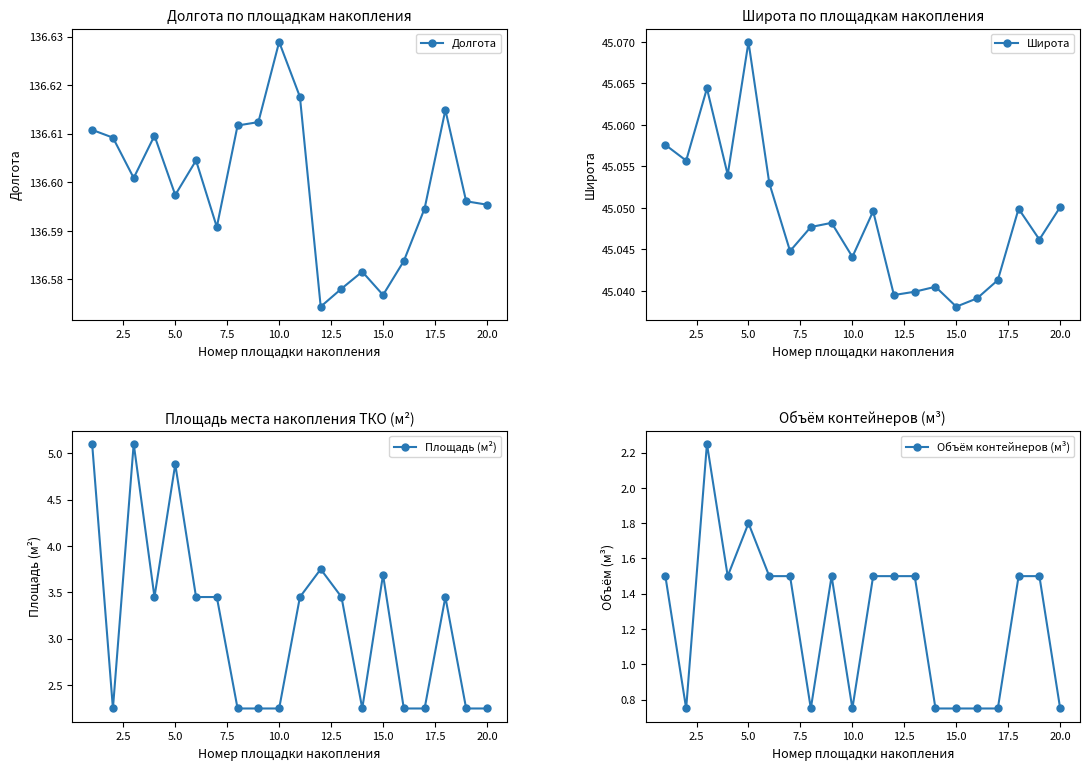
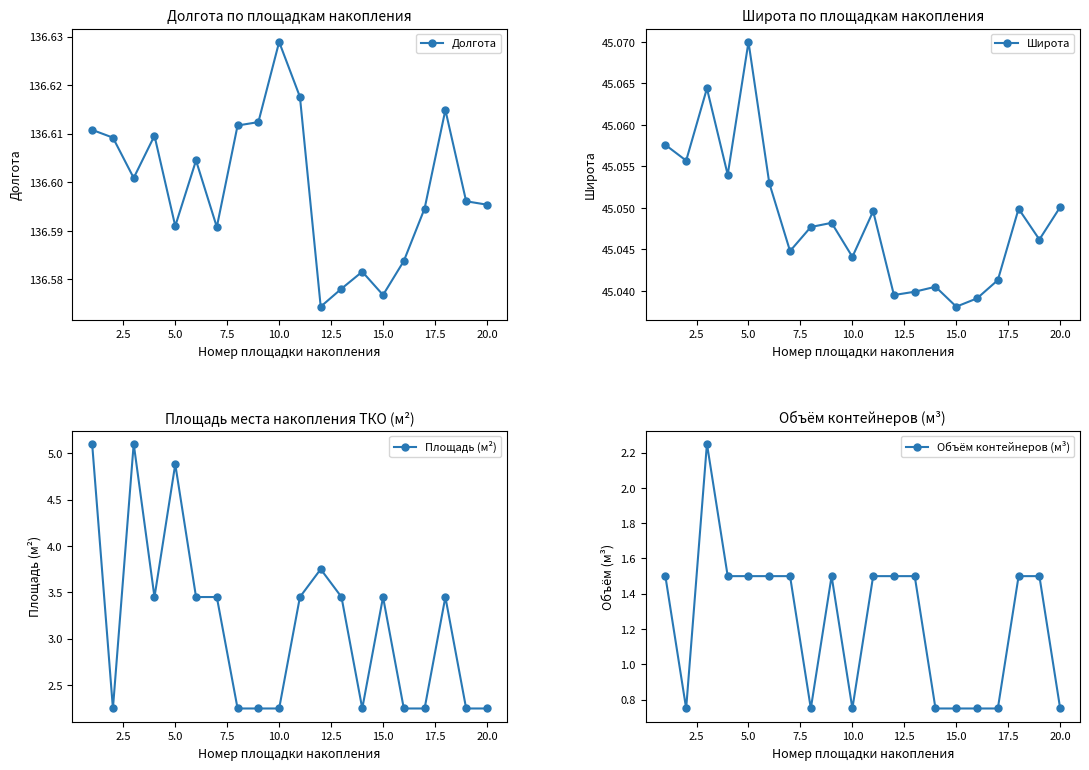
  {
    "Долгота по площадкам накопления": {
-     "5.0": 136.597,
+     "5.0": 136.591,
      "10.0": 136.629,
      "15.0": 136.577,
      "20.0": 136.595
    },
    "Широта по площадкам накопления": {
      "5.0": 45.070,
      "10.0": 45.044,
      "15.0": 45.038,
      "20.0": 45.050
    },
    "Площадь места накопления ТКО (м²)": {
      "5.0": 4.9,
      "10.0": 2.3,
-     "15.0": 3.7,
+     "15.0": 3.5,
      "20.0": 2.3
    },
    "Объём контейнеров (м³)": {
-     "5.0": 1.8,
+     "5.0": 1.5,
      "10.0": 0.75,
      "15.0": 0.75,
      "20.0": 0.75
    }
  }
